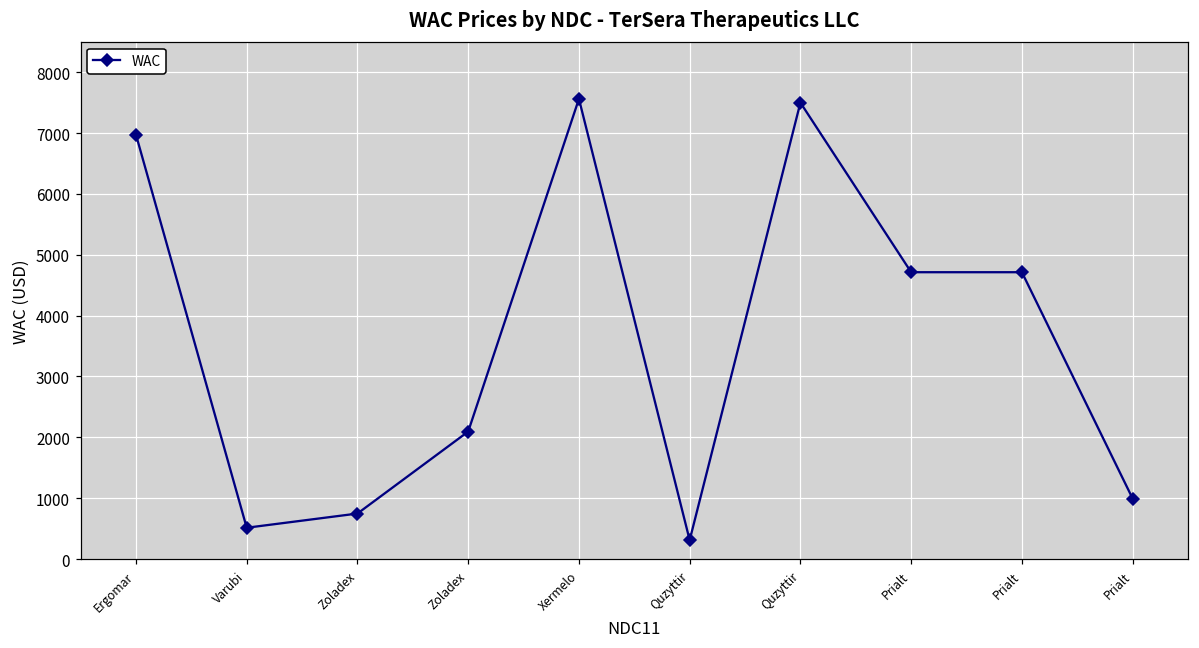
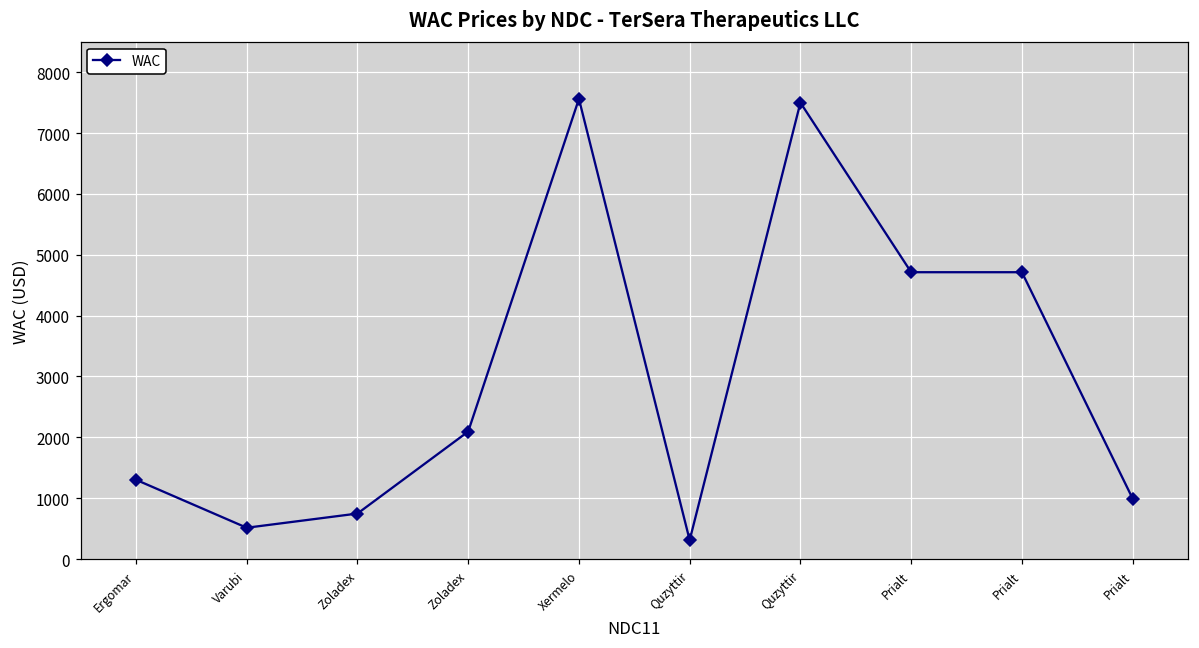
  {
-   "Ergomar": 7000,
+   "Ergomar": 1300,
    "Varubi": 500,
    "Xermelo": 7600
  }
